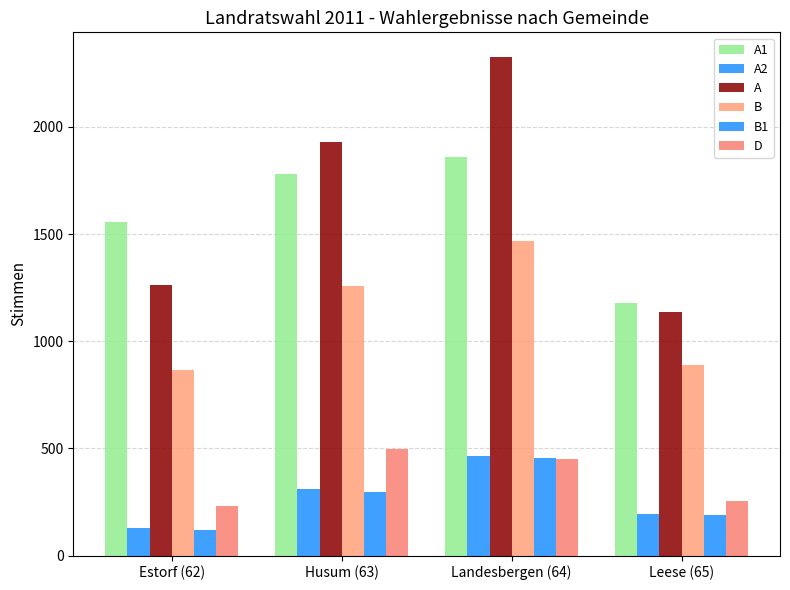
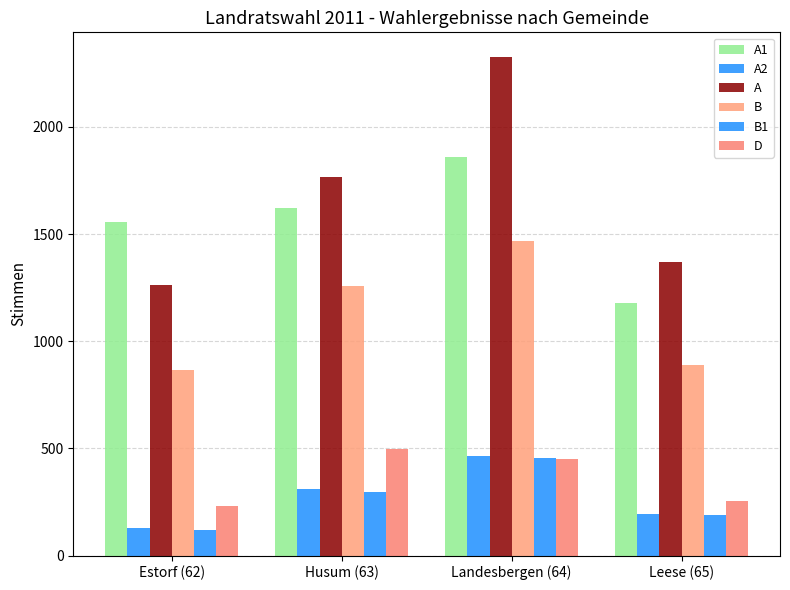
  {
    "A1": {
      "Estorf (62)": 1550,
-     "Husum (63)": 1780,
+     "Husum (63)": 1620,
      "Landesbergen (64)": 1860,
      "Leese (65)": 1180
    },
    "A": {
      "Estorf (62)": 1260,
-     "Husum (63)": 1930,
+     "Husum (63)": 1770,
      "Landesbergen (64)": 2330,
-     "Leese (65)": 1140
+     "Leese (65)": 1370
    }
  }
